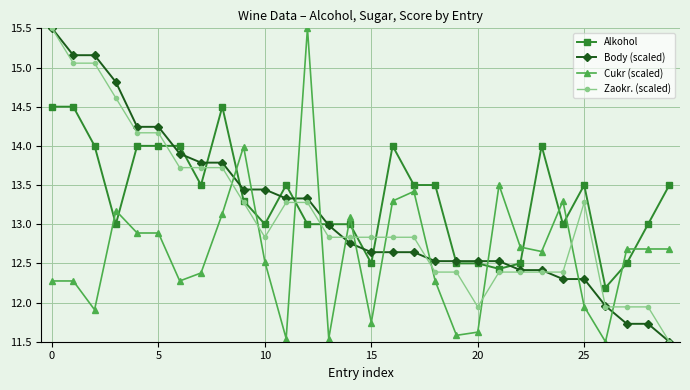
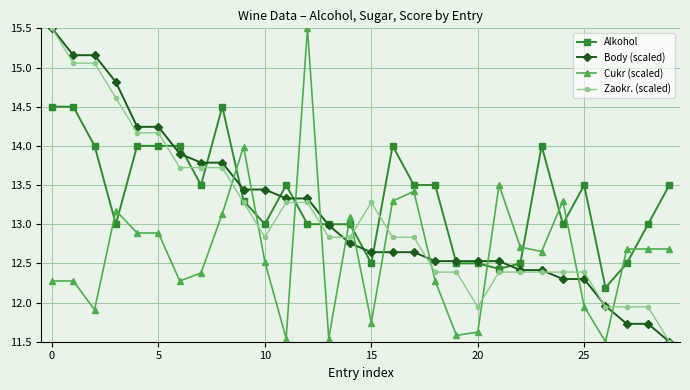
  {
    "Zaokr. (scaled)": {
      "5": 14.2,
      "10": 12.8,
-     "15": 12.8,
+     "15": 13.3,
      "20": 11.9,
-     "25": 13.3
+     "25": 12.4
    }
  }
